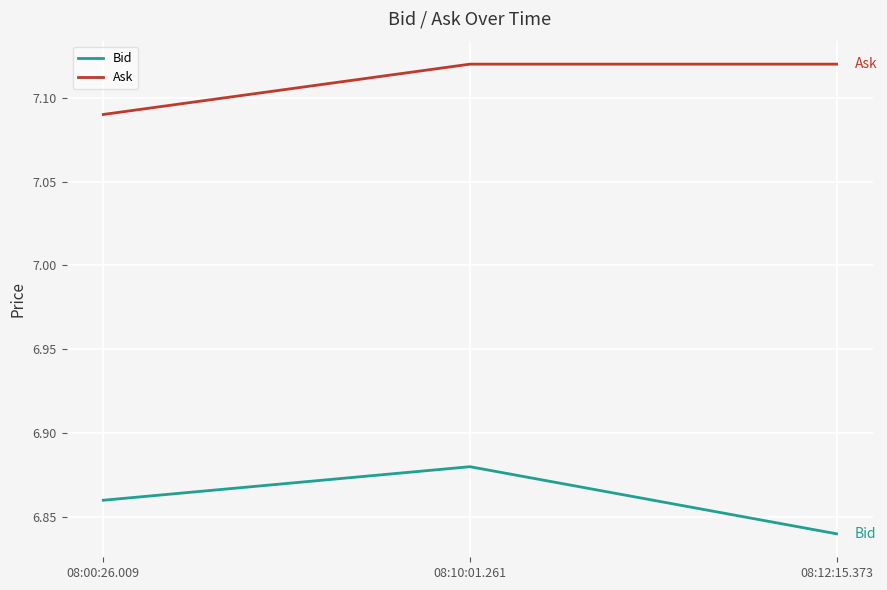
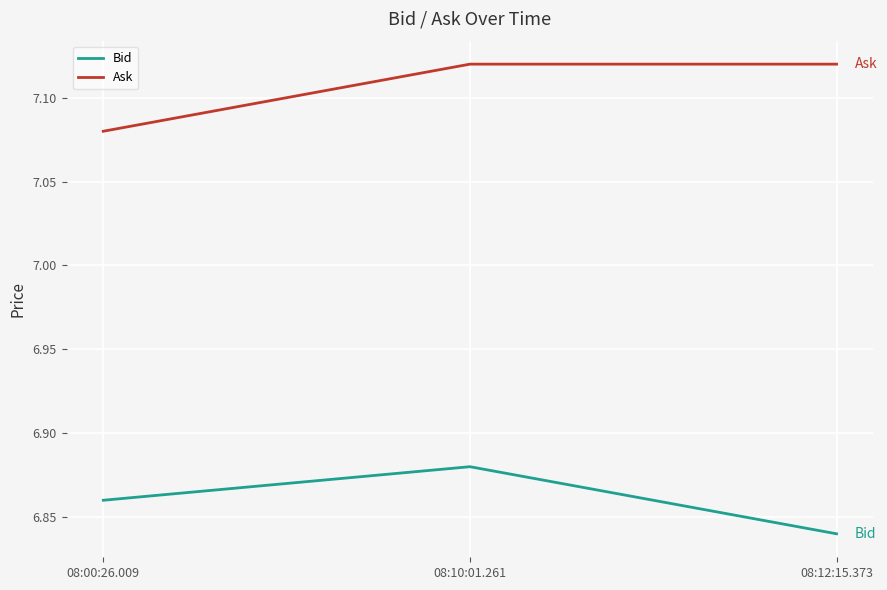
  {
    "Bid": {
      "08:00:26.009": 6.86,
      "08:10:01.261": 6.88,
      "08:12:15.373": 6.84
    },
    "Ask": {
-     "08:00:26.009": 7.09,
+     "08:00:26.009": 7.08,
      "08:10:01.261": 7.12,
      "08:12:15.373": 7.12
    }
  }
